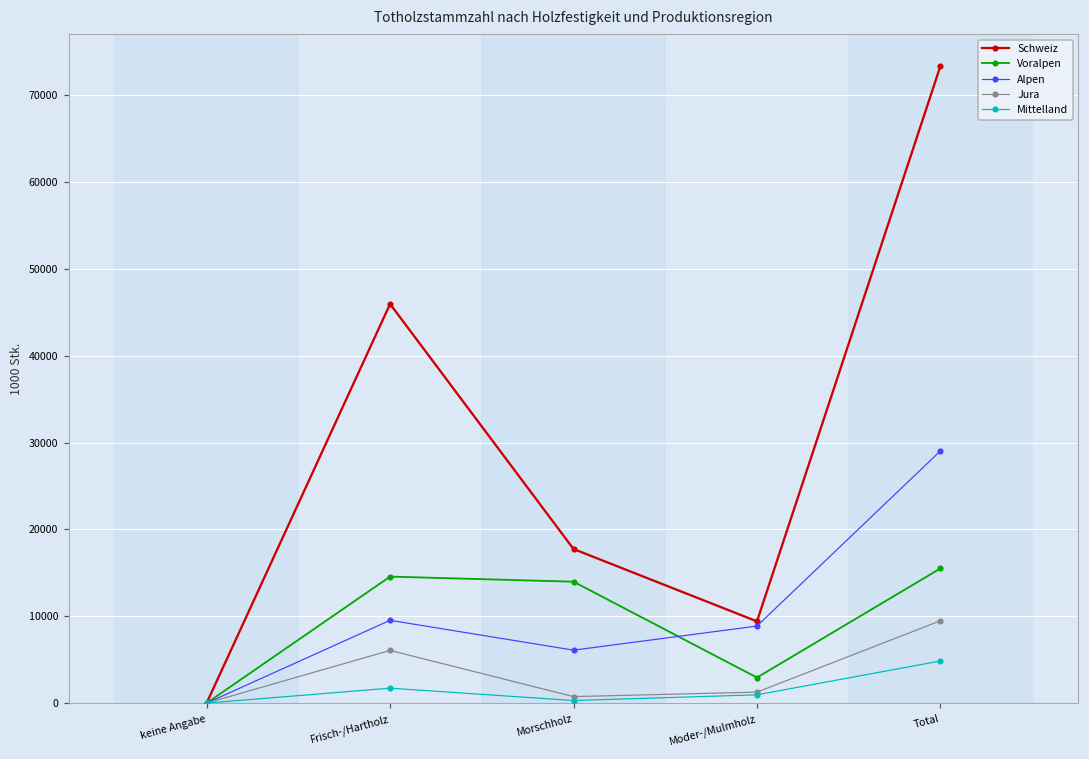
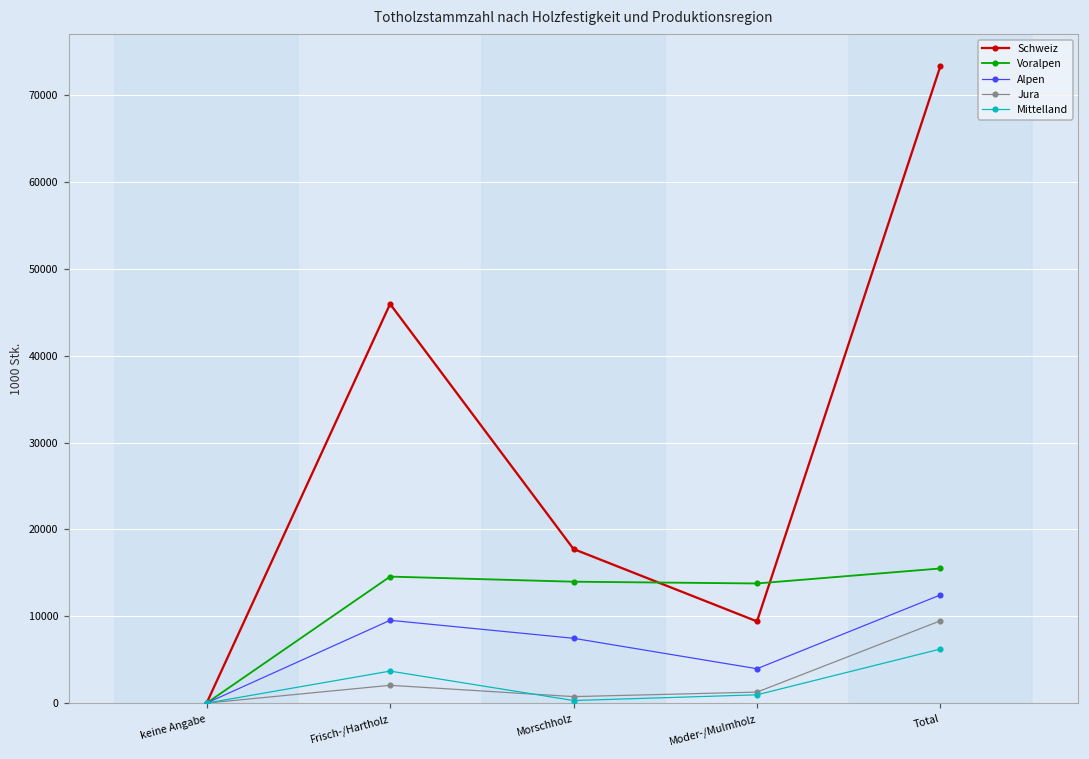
  {
    "Schweiz": {
      "Frisch-/Hartholz": 46000,
      "Morschholz": 18000,
      "Moder-/Mulmholz": 9000,
      "Total": 73000
    },
    "Voralpen": {
      "Frisch-/Hartholz": 15000,
      "Morschholz": 14000,
-     "Moder-/Mulmholz": 3000,
+     "Moder-/Mulmholz": 14000,
      "Total": 16000
    },
    "Alpen": {
      "Frisch-/Hartholz": 10000,
-     "Morschholz": 6000,
-     "Moder-/Mulmholz": 9000,
-     "Total": 29000
+     "Morschholz": 7000,
+     "Moder-/Mulmholz": 4000,
+     "Total": 12000
    },
    "Jura": {
-     "Frisch-/Hartholz": 6000,
+     "Frisch-/Hartholz": 2000,
      "Morschholz": 1000,
      "Total": 9000
    },
    "Mittelland": {
-     "Frisch-/Hartholz": 2000,
+     "Frisch-/Hartholz": 4000,
      "Morschholz": 0,
-     "Total": 5000
+     "Total": 6000
    }
  }
